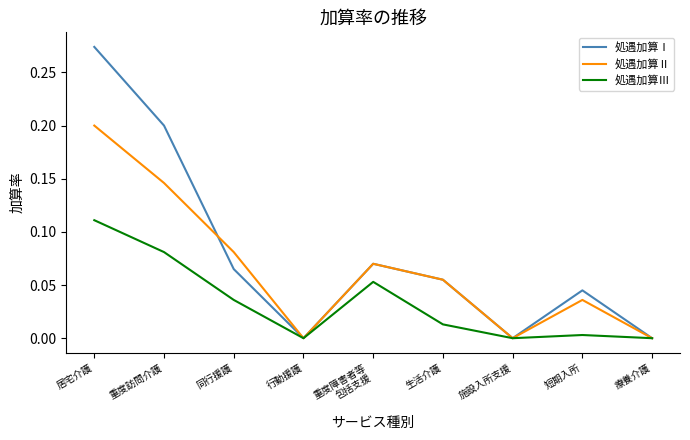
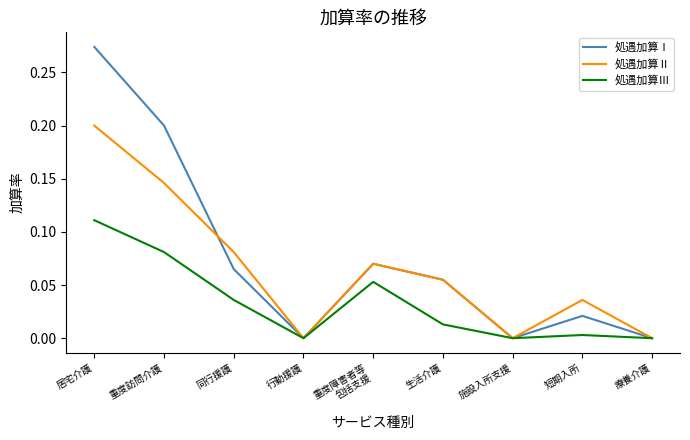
  {
    "処遇加算Ⅰ": {
      "居宅介護": 0.274,
      "重度訪問介護": 0.200,
      "同行援護": 0.065,
-     "短期入所": 0.045
+     "短期入所": 0.021
    },
    "処遇加算Ⅱ": {
      "居宅介護": 0.200,
      "重度訪問介護": 0.146,
      "同行援護": 0.081,
      "短期入所": 0.036
    },
    "処遇加算Ⅲ": {
      "居宅介護": 0.111,
      "重度訪問介護": 0.081,
      "同行援護": 0.036,
      "重度障害者等 包括支援": 0.053,
      "生活介護": 0.013,
      "短期入所": 0.003
    }
  }
